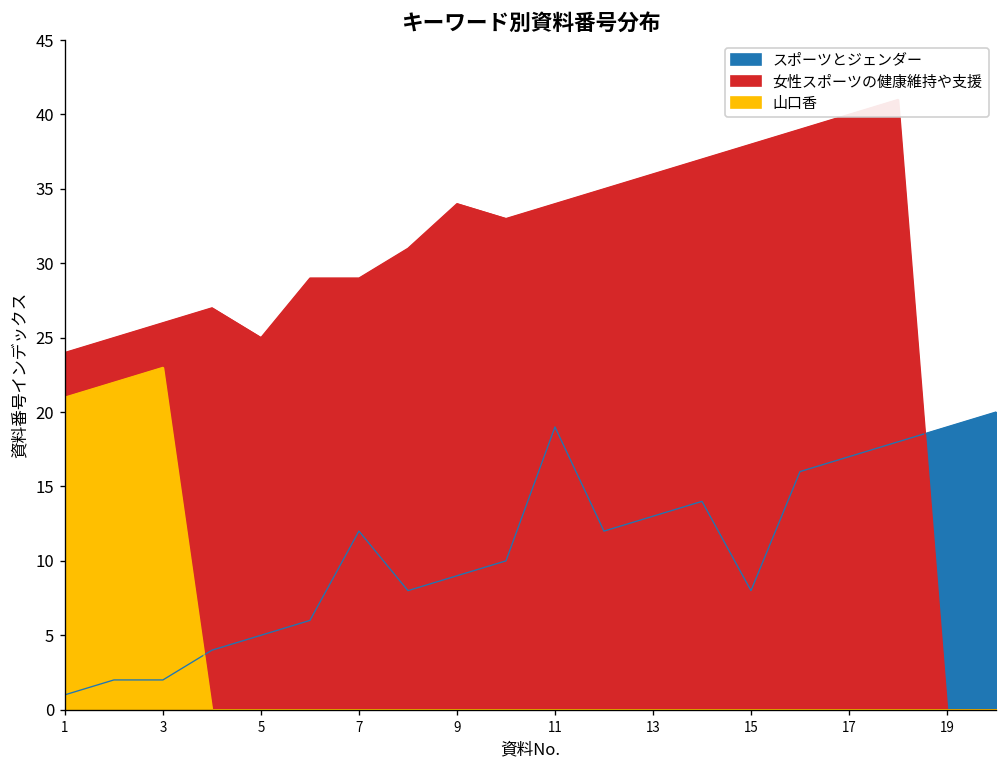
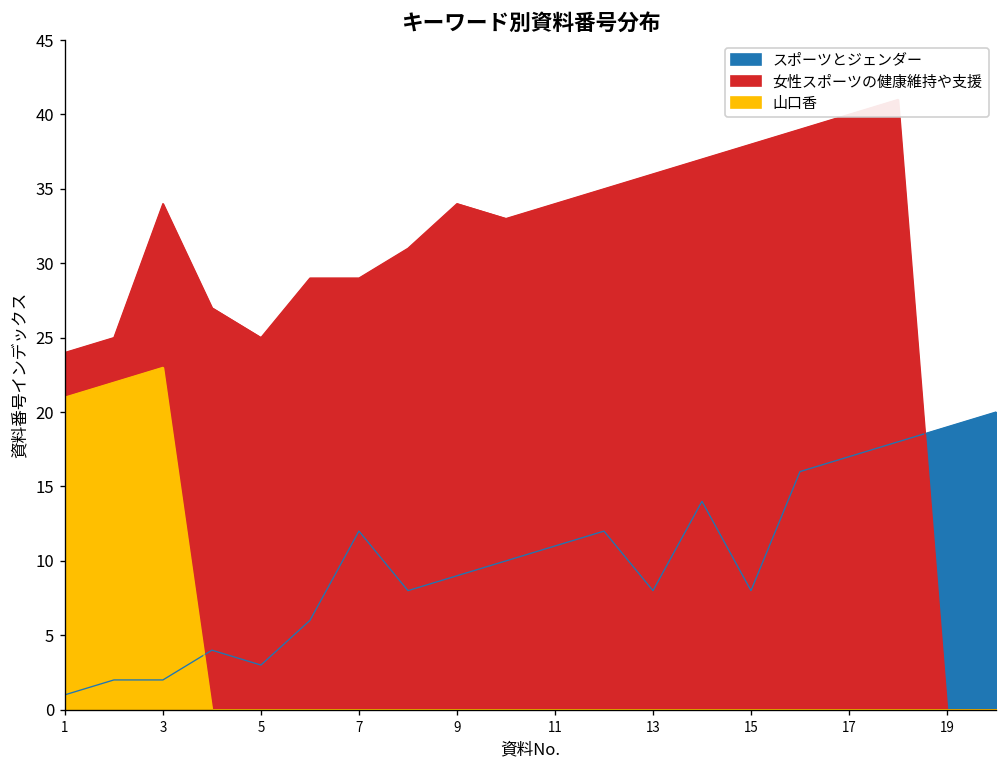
  {
    "スポーツとジェンダー": {
      "1": 1,
      "3": 2,
-     "5": 5,
+     "5": 3,
      "7": 12,
      "9": 9,
-     "11": 19,
-     "13": 13,
+     "11": 11,
+     "13": 8,
      "15": 8,
      "17": 17,
      "19": 19
    },
    "女性スポーツの健康維持や支援": {
      "1": 24,
-     "3": 26,
+     "3": 34,
      "5": 25,
      "7": 29,
      "9": 34,
      "11": 34,
      "13": 36,
      "15": 38
    },
    "山口香": {
      "1": 21,
      "3": 23,
      "5": 0,
      "7": 0,
      "9": 0,
      "11": 0,
      "13": 0,
      "15": 0,
      "17": 0
    }
  }
